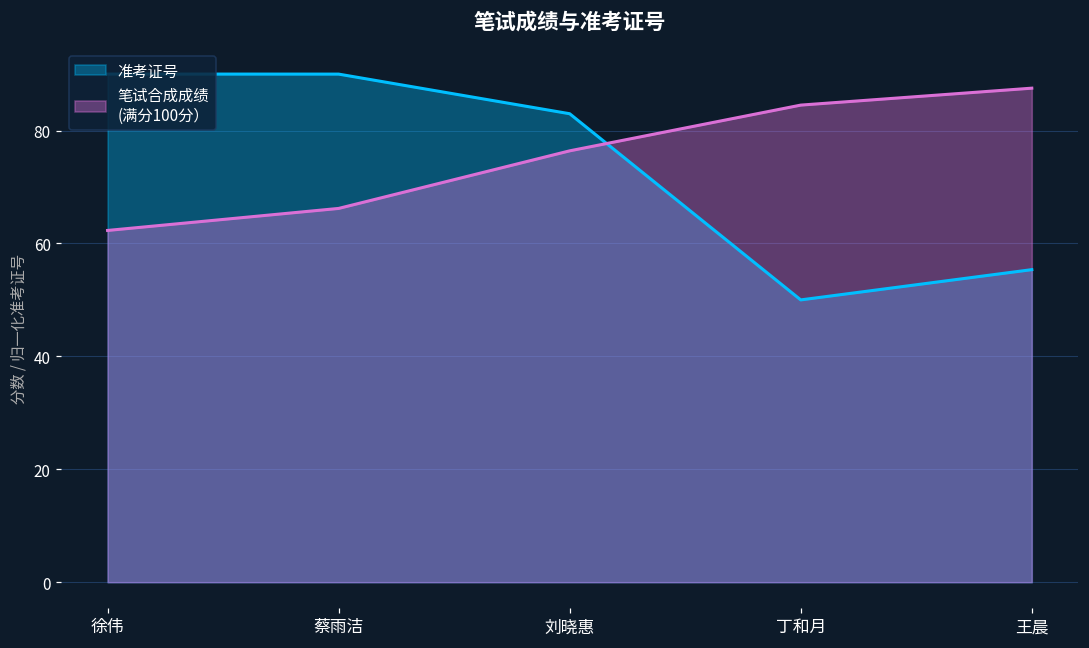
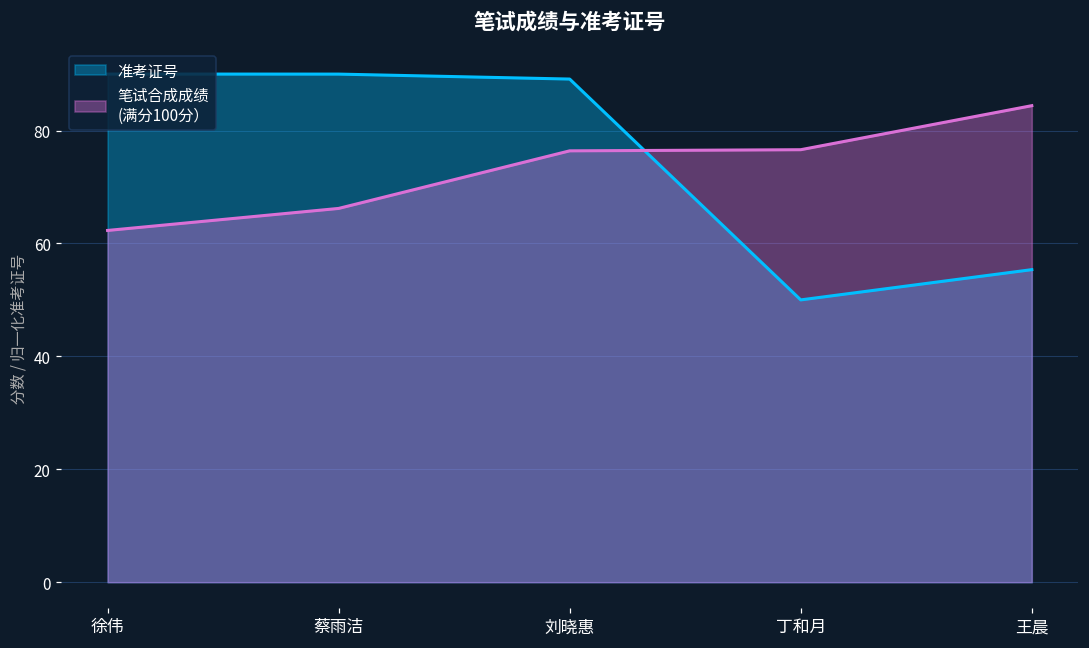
  {
    "准考证号": {
      "蔡雨洁": 90,
-     "刘晓惠": 83,
+     "刘晓惠": 89,
      "丁和月": 50,
      "王晨": 55
    },
    "笔试合成成绩 (满分100分）": {
      "徐伟": 62,
      "蔡雨洁": 66,
      "刘晓惠": 76,
-     "丁和月": 85,
-     "王晨": 88
+     "丁和月": 77,
+     "王晨": 84
    }
  }
